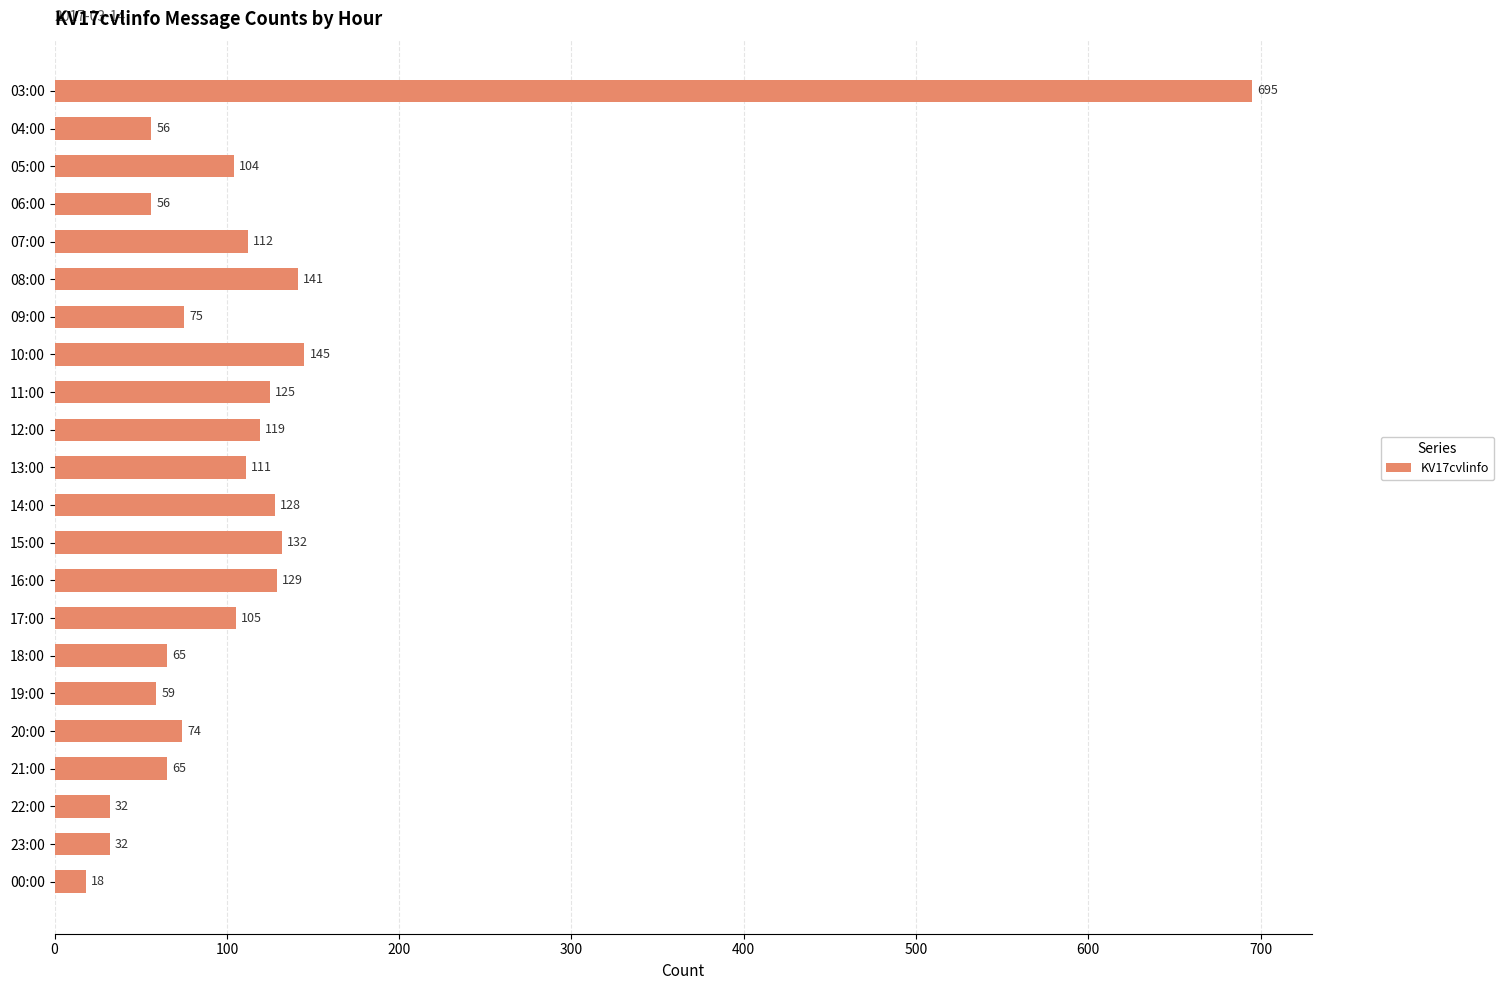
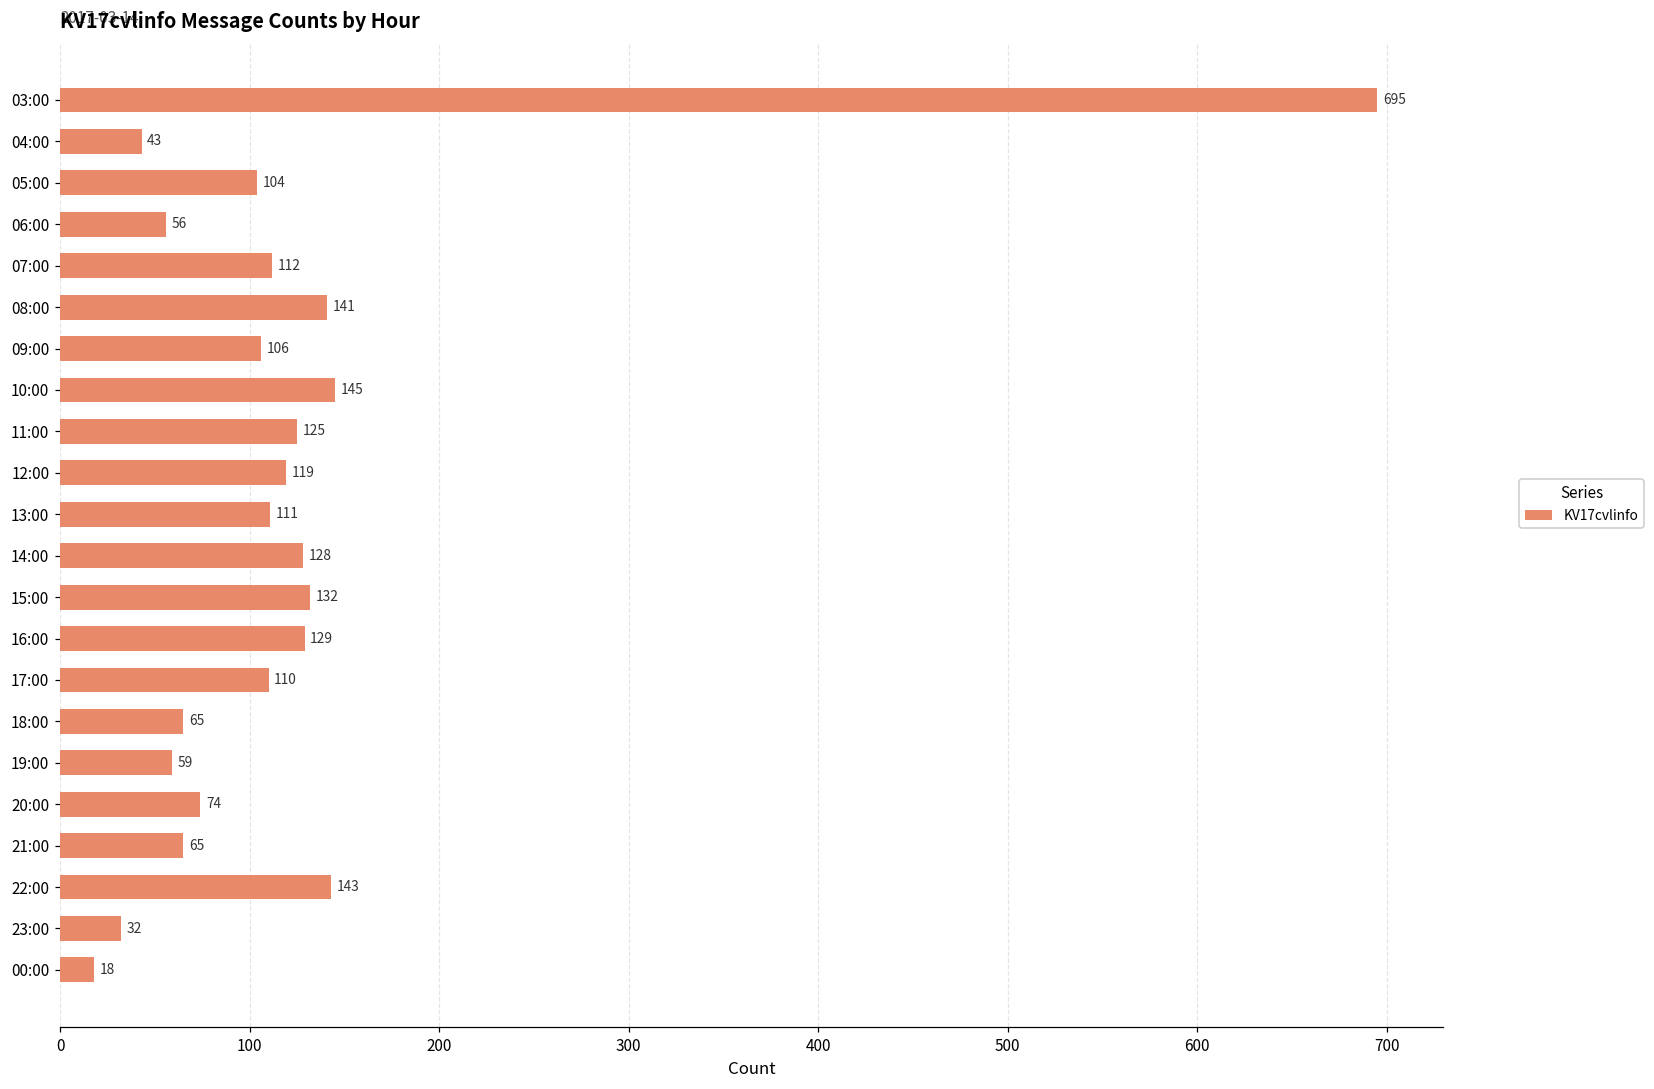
  {
    "03:00": 695,
-   "04:00": 56,
+   "04:00": 43,
    "05:00": 104,
    "06:00": 56,
    "07:00": 112,
    "08:00": 141,
-   "09:00": 75,
+   "09:00": 106,
    "10:00": 145,
    "11:00": 125,
    "12:00": 119,
    "13:00": 111,
    "14:00": 128,
    "15:00": 132,
    "16:00": 129,
-   "17:00": 105,
+   "17:00": 110,
    "18:00": 65,
    "19:00": 59,
    "20:00": 74,
    "21:00": 65,
-   "22:00": 32,
+   "22:00": 143,
    "23:00": 32,
    "00:00": 18
  }
